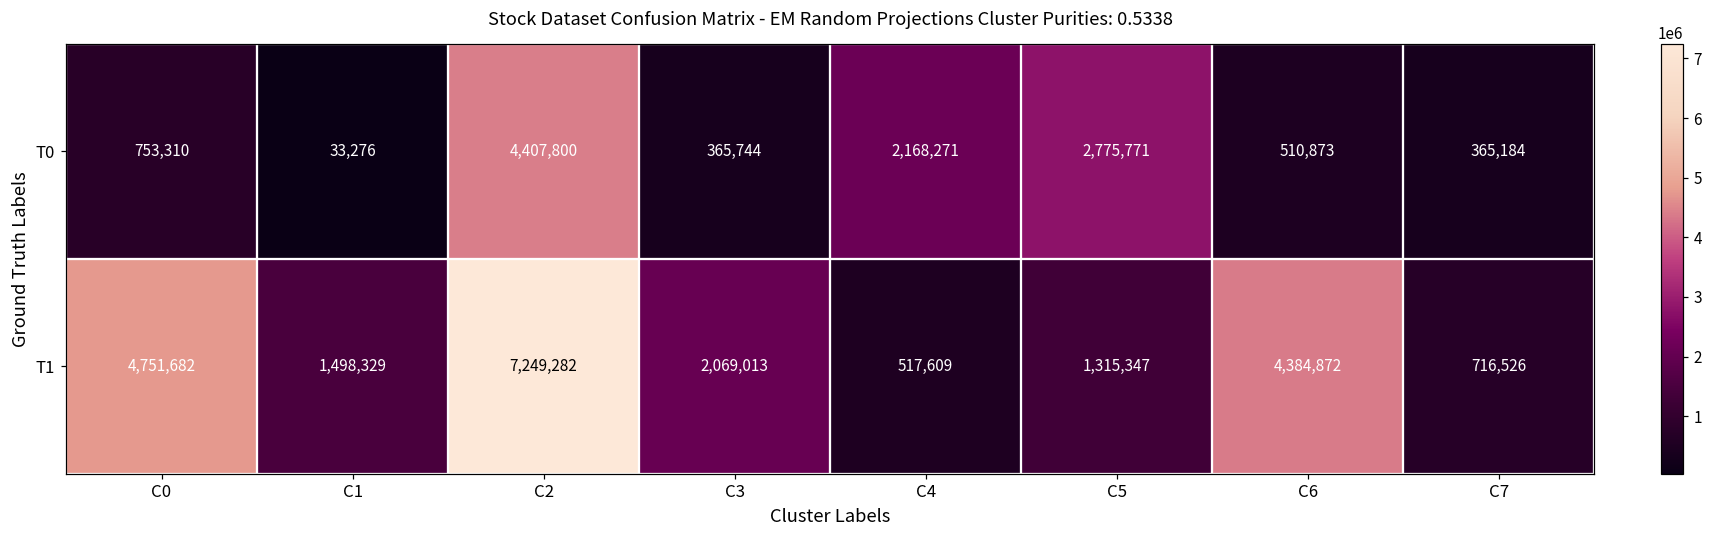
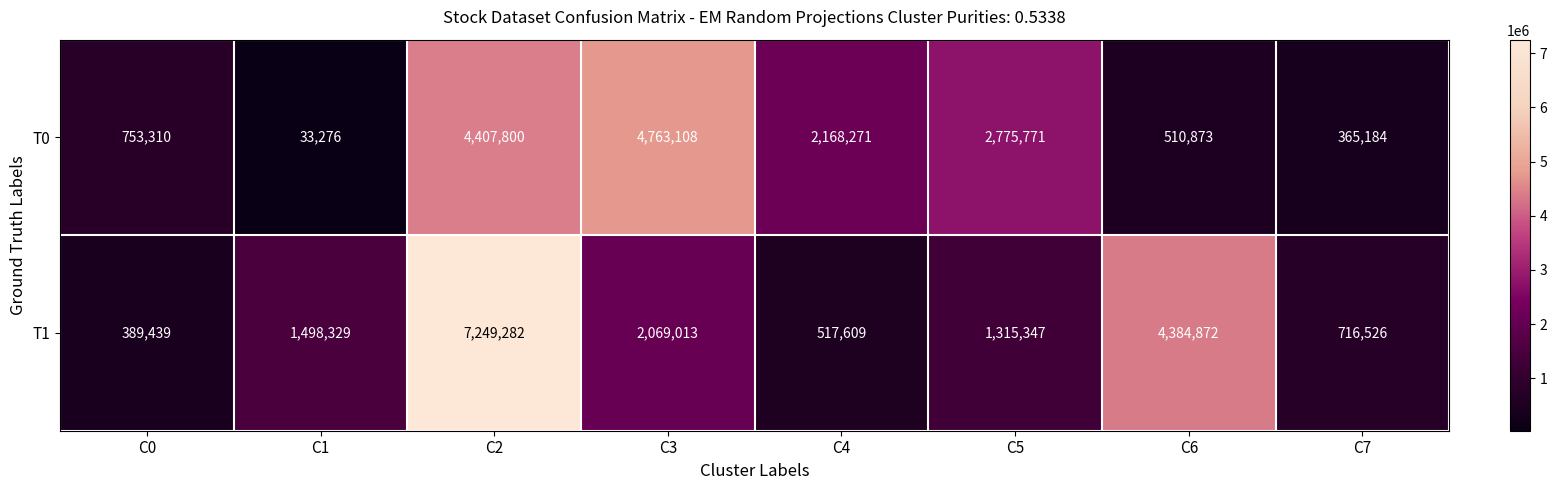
  {
    "T0": {
      "C0": "753,310",
      "C1": "33,276",
      "C2": "4,407,800",
-     "C3": "365,744",
+     "C3": "4,763,108",
      "C4": "2,168,271",
      "C5": "2,775,771",
      "C6": "510,873",
      "C7": "365,184"
    },
    "T1": {
-     "C0": "4,751,682",
+     "C0": "389,439",
      "C1": "1,498,329",
      "C2": "7,249,282",
      "C3": "2,069,013",
      "C4": "517,609",
      "C5": "1,315,347",
      "C6": "4,384,872",
      "C7": "716,526"
    }
  }
